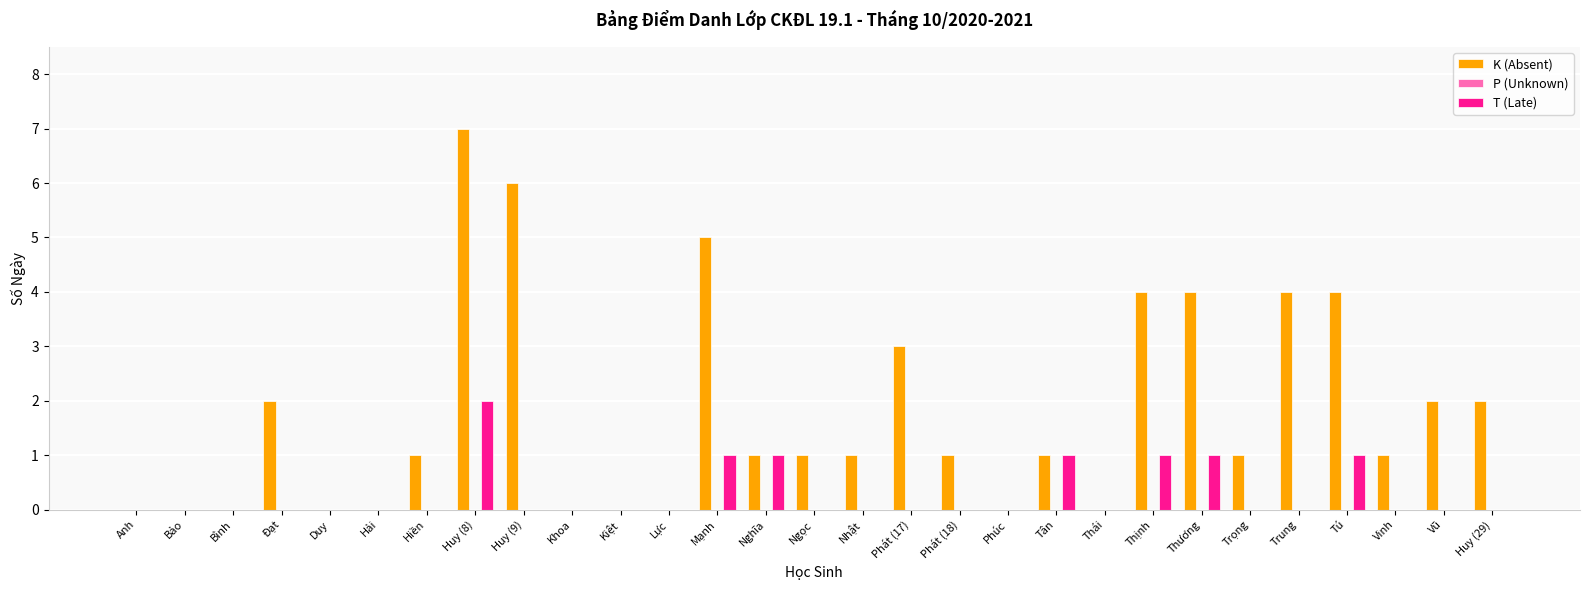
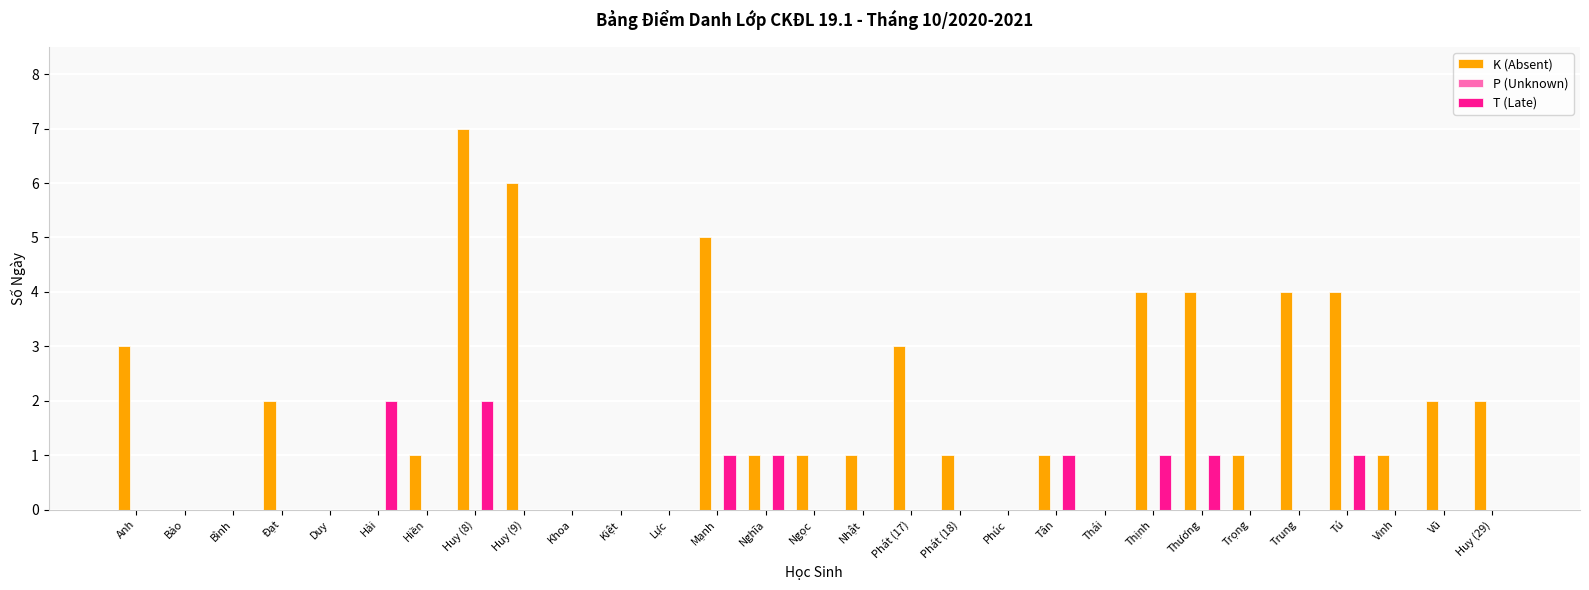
  {
    "K (Absent)": {
-     "Anh": 0,
+     "Anh": 3,
      "Bảo": 0,
      "Bình": 0,
      "Đạt": 2,
      "Duy": 0,
      "Hải": 0,
      "Hiền": 1,
      "Huy (8)": 7,
      "Huy (9)": 6,
      "Khoa": 0,
      "Kiệt": 0,
      "Lực": 0,
      "Mạnh": 5,
      "Nghĩa": 1,
      "Ngọc": 1,
      "Nhật": 1,
      "Phát (17)": 3,
      "Phát (18)": 1,
      "Phúc": 0,
      "Tân": 1,
      "Thái": 0,
      "Thịnh": 4,
      "Thương": 4,
      "Trọng": 1,
      "Trung": 4,
      "Tú": 4,
      "Vinh": 1,
      "Vũ": 2,
      "Huy (29)": 2
    },
    "P (Unknown)": {
      "Anh": 0,
      "Bảo": 0,
      "Bình": 0,
      "Đạt": 0,
      "Duy": 0,
      "Hải": 0,
      "Hiền": 0,
      "Huy (8)": 0,
      "Huy (9)": 0,
      "Khoa": 0,
      "Kiệt": 0,
      "Lực": 0,
      "Mạnh": 0,
      "Nghĩa": 0,
      "Ngọc": 0,
      "Nhật": 0,
      "Phát (17)": 0,
      "Phát (18)": 0,
      "Phúc": 0,
      "Tân": 0,
      "Thái": 0,
      "Thịnh": 0,
      "Thương": 0,
      "Trọng": 0,
      "Trung": 0,
      "Tú": 0,
      "Vinh": 0,
      "Vũ": 0,
      "Huy (29)": 0
    },
    "T (Late)": {
      "Anh": 0,
      "Bảo": 0,
      "Bình": 0,
      "Đạt": 0,
      "Duy": 0,
-     "Hải": 0,
+     "Hải": 2,
      "Hiền": 0,
      "Huy (8)": 2,
      "Huy (9)": 0,
      "Khoa": 0,
      "Kiệt": 0,
      "Lực": 0,
      "Mạnh": 1,
      "Nghĩa": 1,
      "Ngọc": 0,
      "Nhật": 0,
      "Phát (17)": 0,
      "Phát (18)": 0,
      "Phúc": 0,
      "Tân": 1,
      "Thái": 0,
      "Thịnh": 1,
      "Thương": 1,
      "Trọng": 0,
      "Trung": 0,
      "Tú": 1,
      "Vinh": 0,
      "Vũ": 0,
      "Huy (29)": 0
    }
  }
